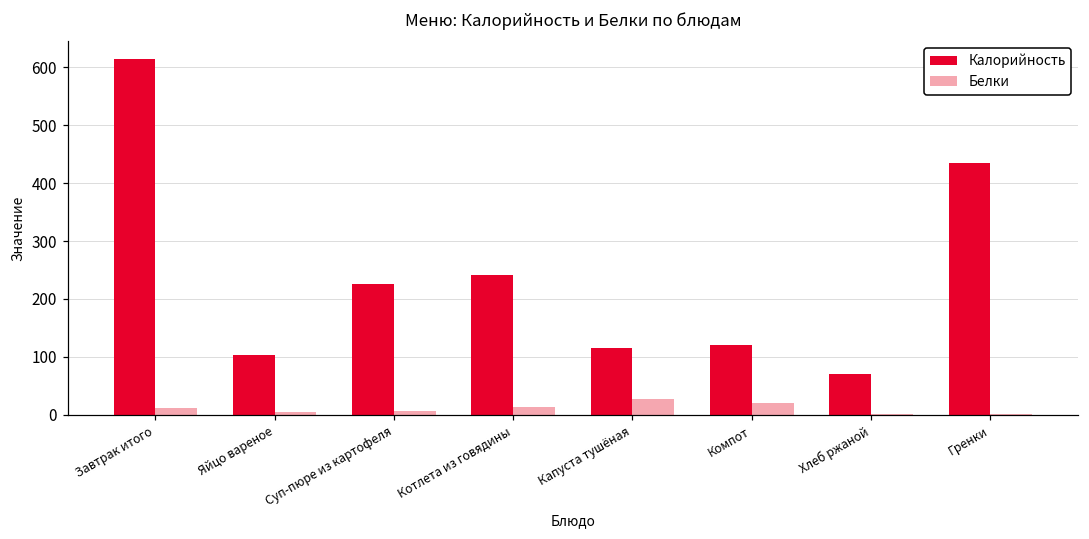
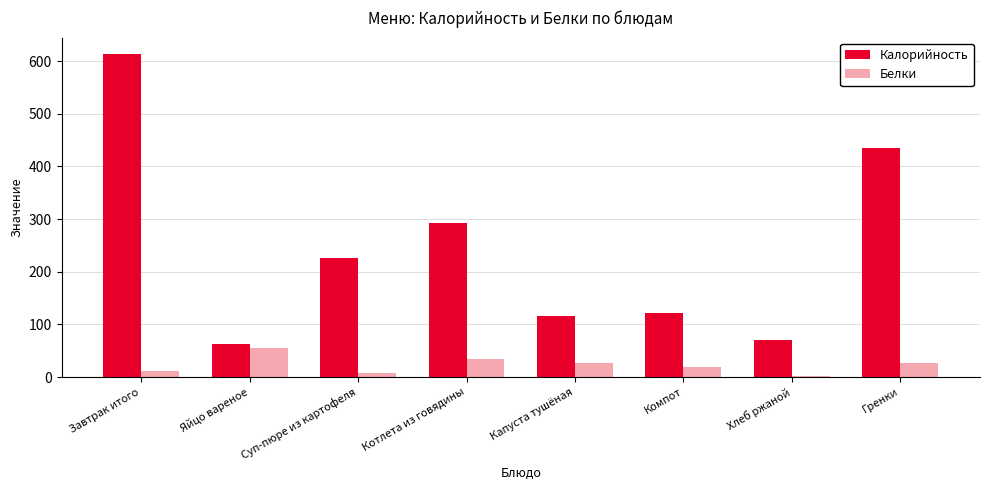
  {
    "Калорийность": {
      "Завтрак итого": 610,
-     "Яйцо вареное": 100,
+     "Яйцо вареное": 60,
      "Суп-пюре из картофеля": 230,
-     "Котлета из говядины": 240,
+     "Котлета из говядины": 290,
      "Капуста тушёная": 120,
      "Компот": 120,
      "Хлеб ржаной": 70,
      "Гренки": 440
    },
    "Белки": {
      "Завтрак итого": 10,
-     "Яйцо вареное": 10,
+     "Яйцо вареное": 60,
      "Суп-пюре из картофеля": 10,
-     "Котлета из говядины": 10,
+     "Котлета из говядины": 30,
      "Капуста тушёная": 30,
      "Компот": 20,
-     "Гренки": 0
+     "Гренки": 30
    }
  }
